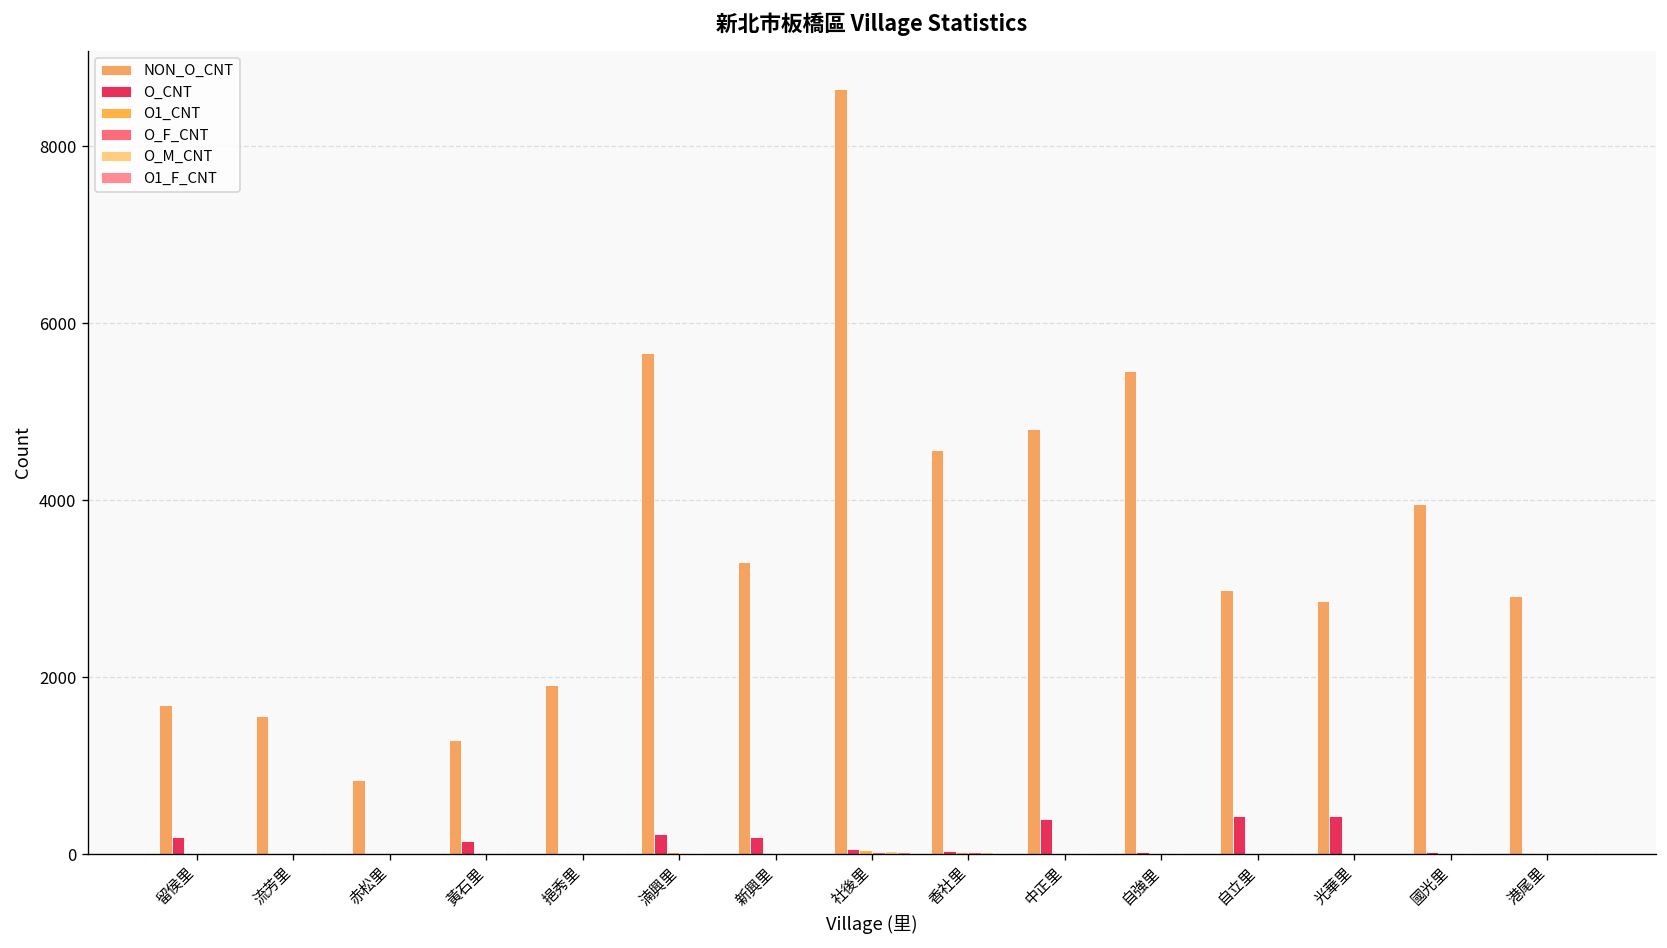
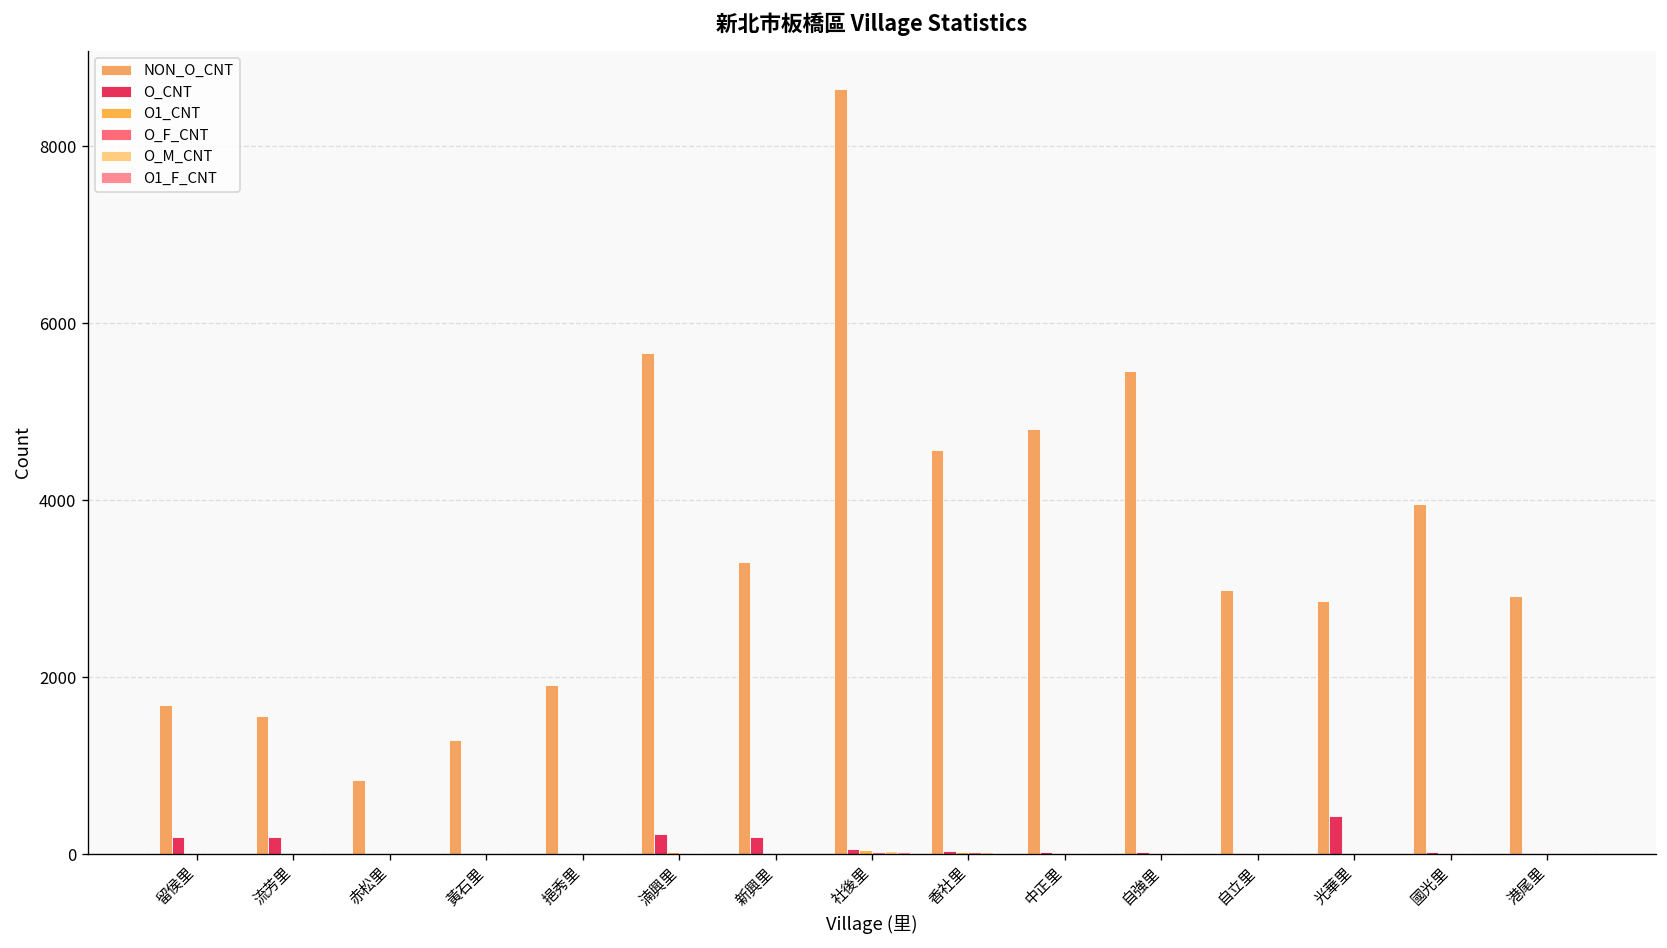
  {
    "O_CNT": {
      "留侯里": 200,
-     "流芳里": 0,
-     "黃石里": 100,
+     "流芳里": 200,
+     "黃石里": 0,
      "挹秀里": 0,
      "湳興里": 200,
      "新興里": 200,
      "社後里": 100,
      "香社里": 0,
-     "中正里": 400,
-     "自立里": 400,
+     "中正里": 0,
+     "自立里": 0,
      "光華里": 400
    }
  }
